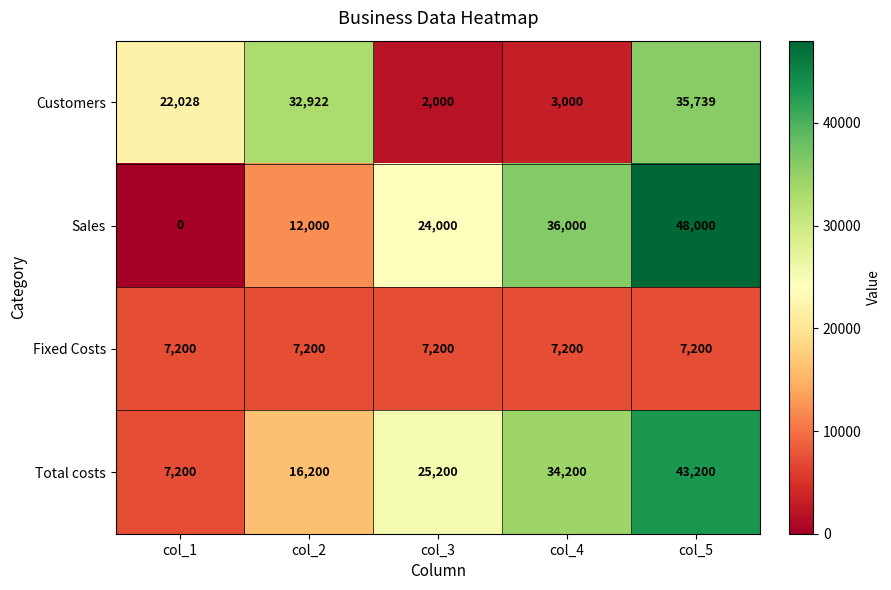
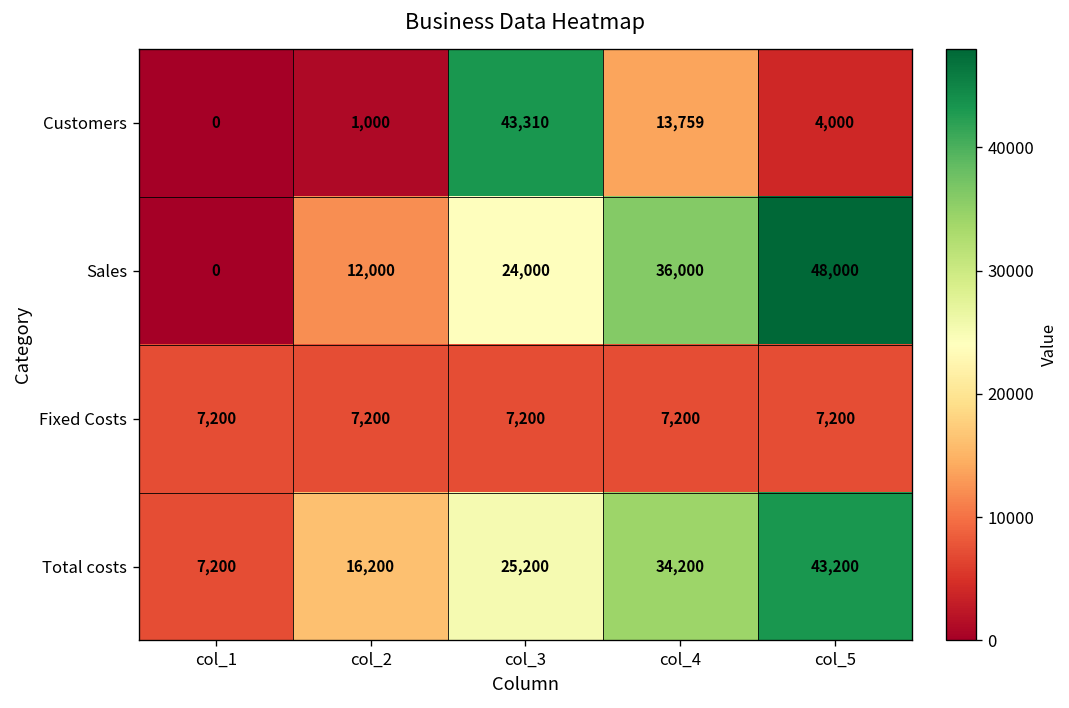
  {
    "Customers": {
-     "col_1": "22,028",
-     "col_2": "32,922",
-     "col_3": "2,000",
-     "col_4": "3,000",
-     "col_5": "35,739"
+     "col_1": "0",
+     "col_2": "1,000",
+     "col_3": "43,310",
+     "col_4": "13,759",
+     "col_5": "4,000"
    },
    "Sales": {
      "col_1": "0",
      "col_2": "12,000",
      "col_3": "24,000",
      "col_4": "36,000",
      "col_5": "48,000"
    },
    "Fixed Costs": {
      "col_1": "7,200",
      "col_2": "7,200",
      "col_3": "7,200",
      "col_4": "7,200",
      "col_5": "7,200"
    },
    "Total costs": {
      "col_1": "7,200",
      "col_2": "16,200",
      "col_3": "25,200",
      "col_4": "34,200",
      "col_5": "43,200"
    }
  }
